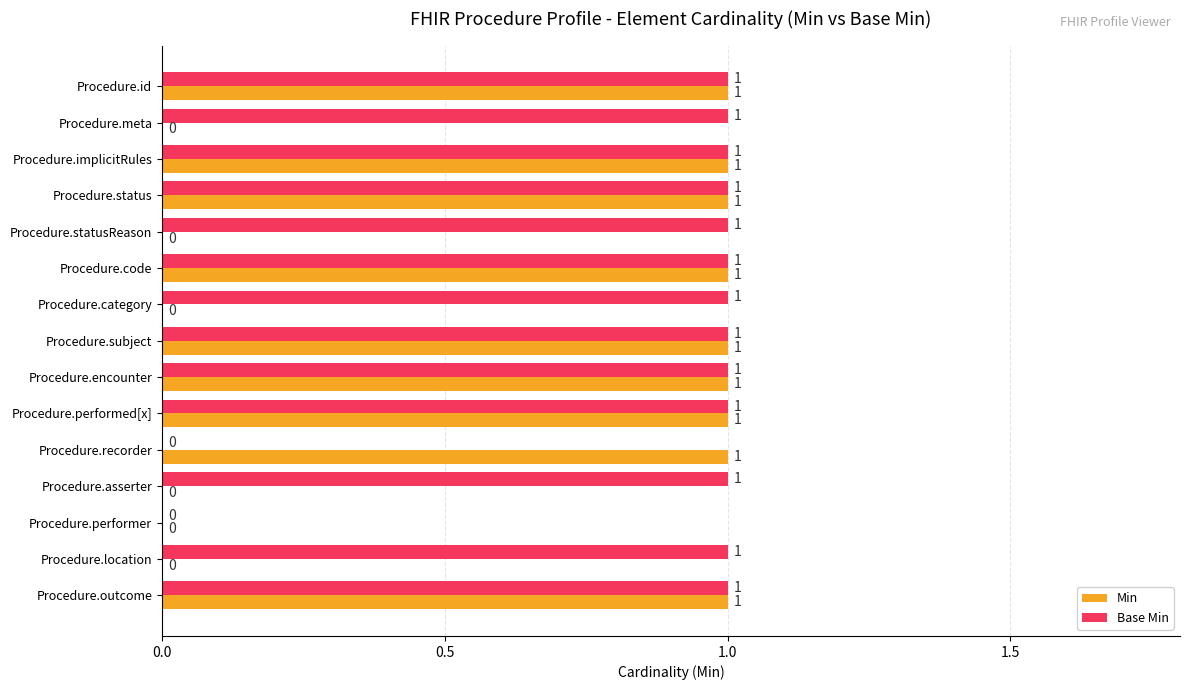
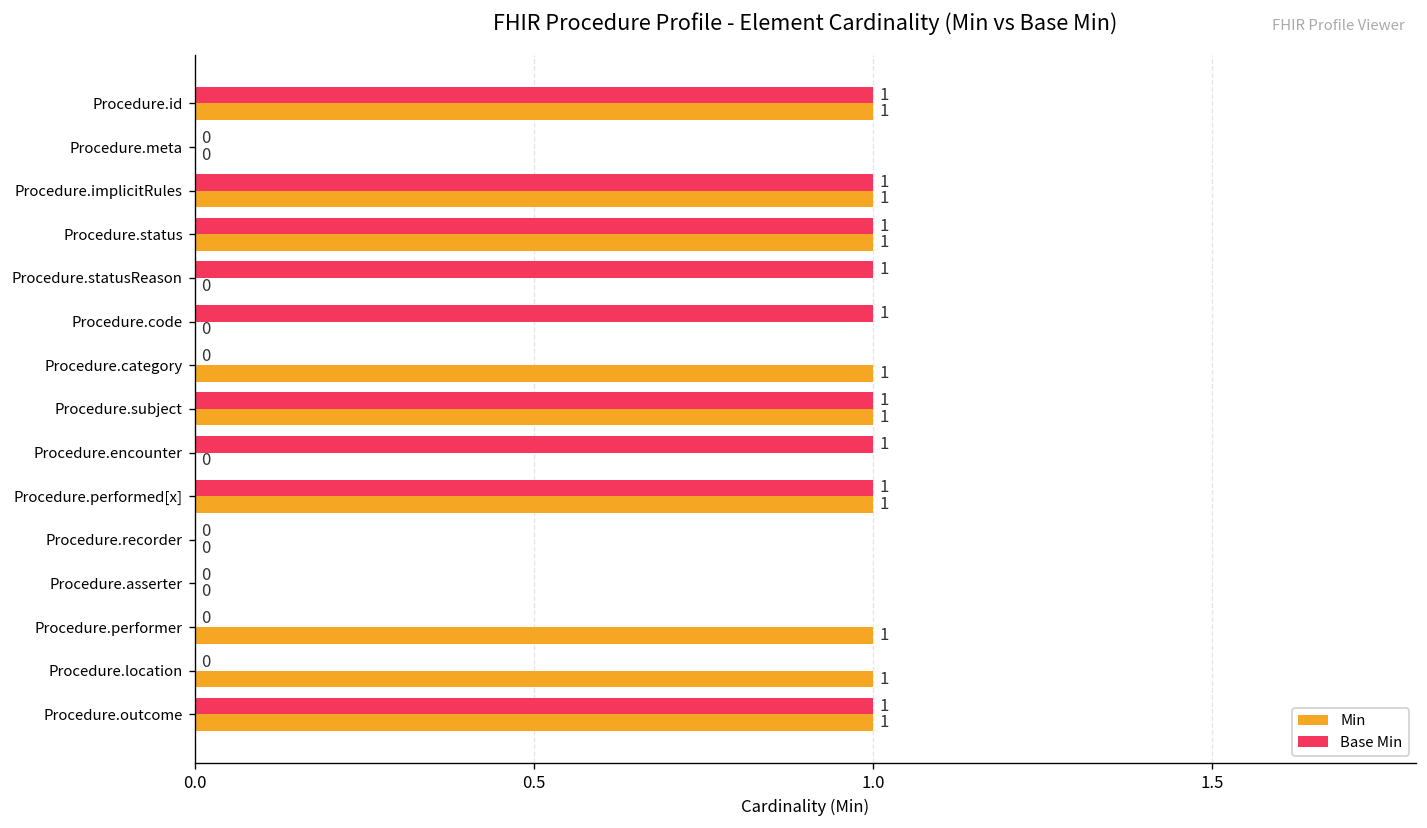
  {
    "Min": {
      "Procedure.id": 1,
      "Procedure.meta": 0,
      "Procedure.implicitRules": 1,
      "Procedure.status": 1,
      "Procedure.statusReason": 0,
-     "Procedure.code": 1,
-     "Procedure.category": 0,
+     "Procedure.code": 0,
+     "Procedure.category": 1,
      "Procedure.subject": 1,
-     "Procedure.encounter": 1,
+     "Procedure.encounter": 0,
      "Procedure.performed[x]": 1,
-     "Procedure.recorder": 1,
+     "Procedure.recorder": 0,
      "Procedure.asserter": 0,
-     "Procedure.performer": 0,
-     "Procedure.location": 0,
+     "Procedure.performer": 1,
+     "Procedure.location": 1,
      "Procedure.outcome": 1
    },
    "Base Min": {
      "Procedure.id": 1,
-     "Procedure.meta": 1,
+     "Procedure.meta": 0,
      "Procedure.implicitRules": 1,
      "Procedure.status": 1,
      "Procedure.statusReason": 1,
      "Procedure.code": 1,
-     "Procedure.category": 1,
+     "Procedure.category": 0,
      "Procedure.subject": 1,
      "Procedure.encounter": 1,
      "Procedure.performed[x]": 1,
      "Procedure.recorder": 0,
-     "Procedure.asserter": 1,
+     "Procedure.asserter": 0,
      "Procedure.performer": 0,
-     "Procedure.location": 1,
+     "Procedure.location": 0,
      "Procedure.outcome": 1
    }
  }
